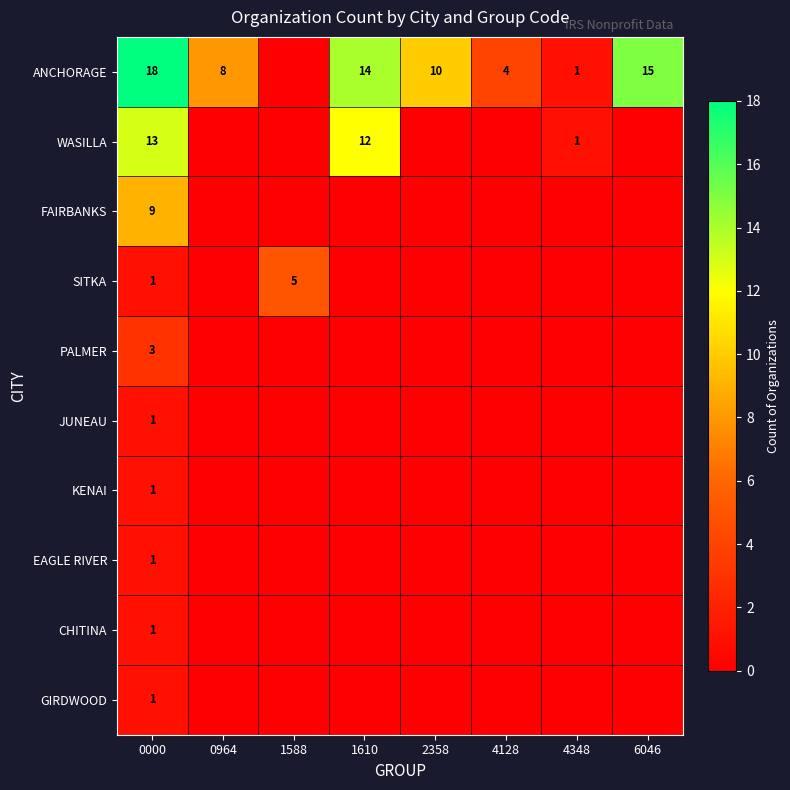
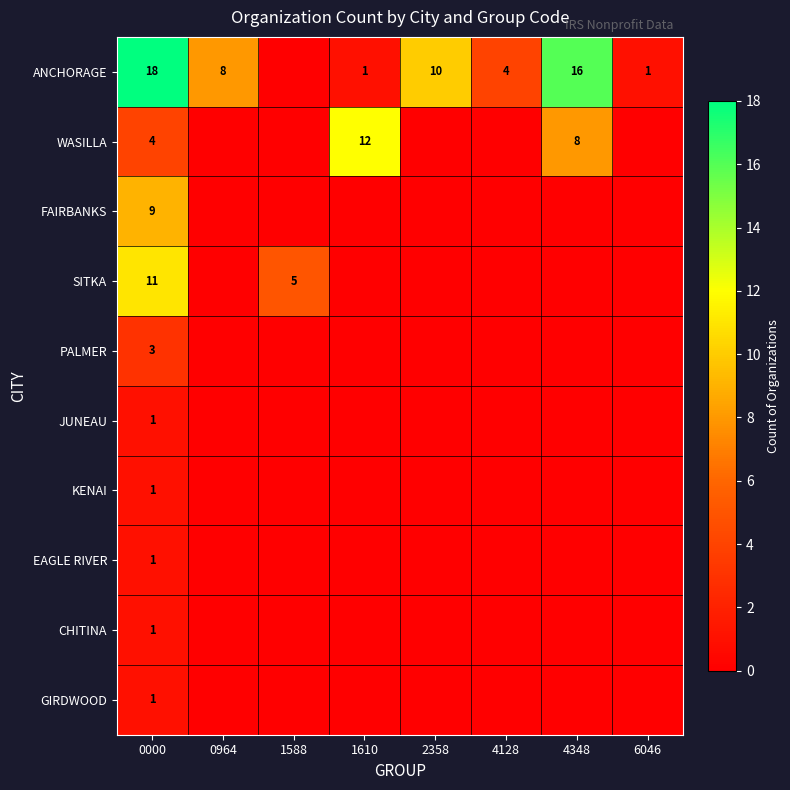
  {
    "ANCHORAGE": {
      "0000": 18,
      "0964": 8,
-     "1610": 14,
+     "1610": 1,
      "2358": 10,
      "4128": 4,
-     "4348": 1,
-     "6046": 15
+     "4348": 16,
+     "6046": 1
    },
    "WASILLA": {
-     "0000": 13,
+     "0000": 4,
      "1610": 12,
-     "4348": 1
+     "4348": 8
    },
    "FAIRBANKS": {
      "0000": 9
    },
    "SITKA": {
-     "0000": 1,
+     "0000": 11,
      "1588": 5
    },
    "PALMER": {
      "0000": 3
    },
    "JUNEAU": {
      "0000": 1
    },
    "KENAI": {
      "0000": 1
    },
    "EAGLE RIVER": {
      "0000": 1
    },
    "CHITINA": {
      "0000": 1
    },
    "GIRDWOOD": {
      "0000": 1
    }
  }
